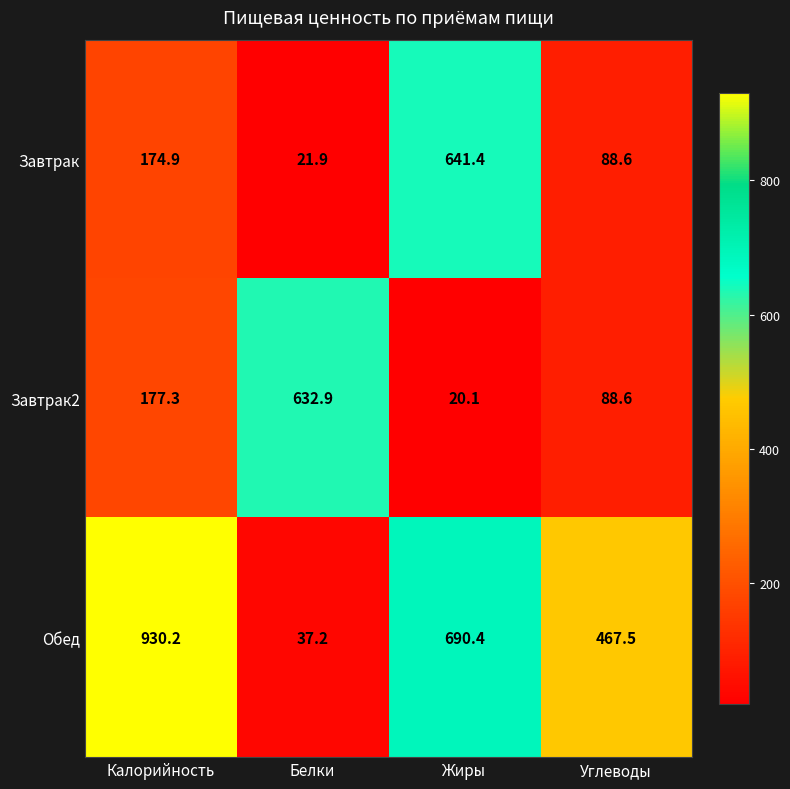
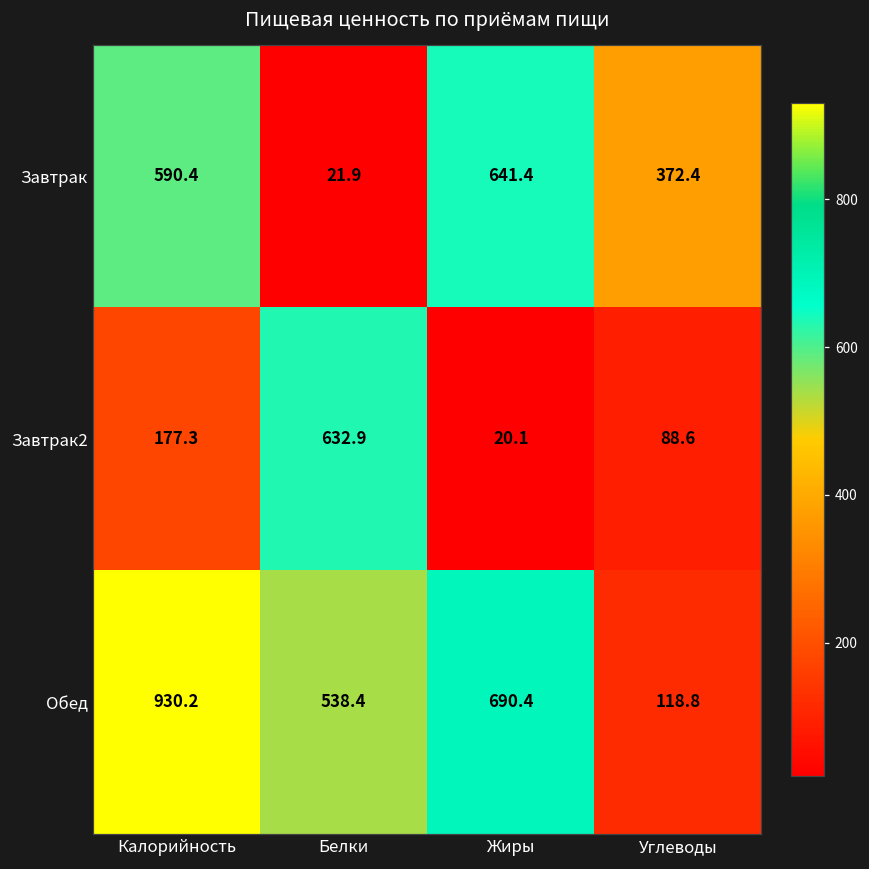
  {
    "Завтрак": {
-     "Калорийность": 174.9,
+     "Калорийность": 590.4,
      "Белки": 21.9,
      "Жиры": 641.4,
-     "Углеводы": 88.6
+     "Углеводы": 372.4
    },
    "Завтрак2": {
      "Калорийность": 177.3,
      "Белки": 632.9,
      "Жиры": 20.1,
      "Углеводы": 88.6
    },
    "Обед": {
      "Калорийность": 930.2,
-     "Белки": 37.2,
+     "Белки": 538.4,
      "Жиры": 690.4,
-     "Углеводы": 467.5
+     "Углеводы": 118.8
    }
  }
